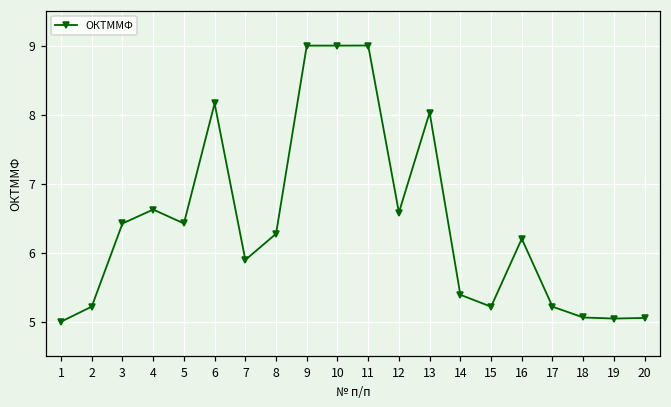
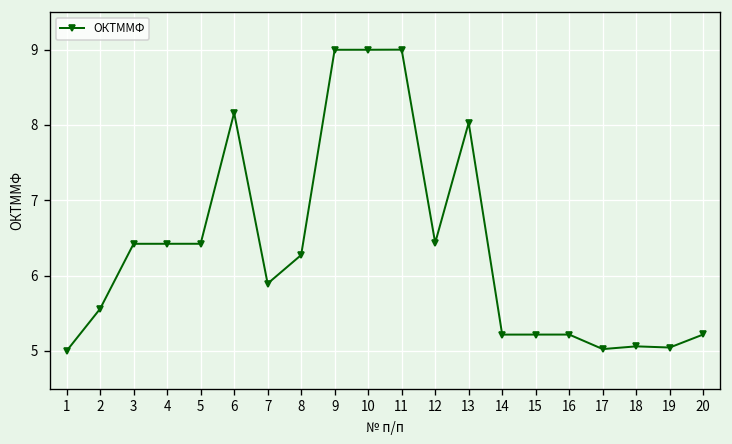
  {
    "1": 5.0,
-   "2": 5.2,
+   "2": 5.6,
    "3": 6.4,
-   "4": 6.6,
+   "4": 6.4,
    "5": 6.4,
    "6": 8.2,
    "7": 5.9,
    "8": 6.3,
    "9": 9.0,
    "10": 9.0,
    "11": 9.0,
-   "12": 6.6,
+   "12": 6.4,
    "13": 8.0,
-   "14": 5.4,
+   "14": 5.2,
    "15": 5.2,
-   "16": 6.2,
-   "17": 5.2,
+   "16": 5.2,
+   "17": 5.0,
    "18": 5.1,
    "19": 5.0,
-   "20": 5.1
+   "20": 5.2
  }
